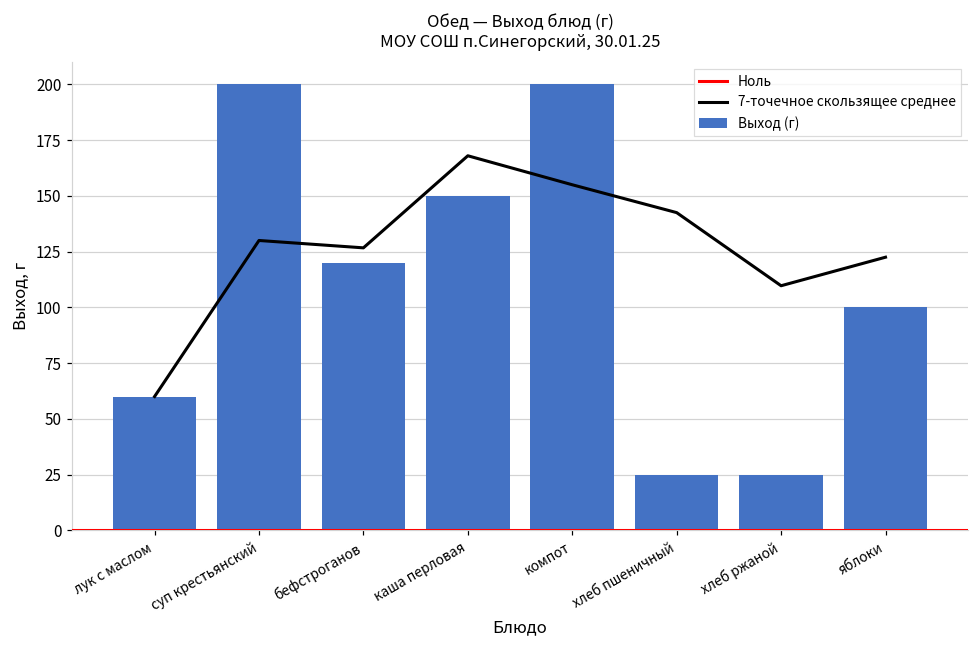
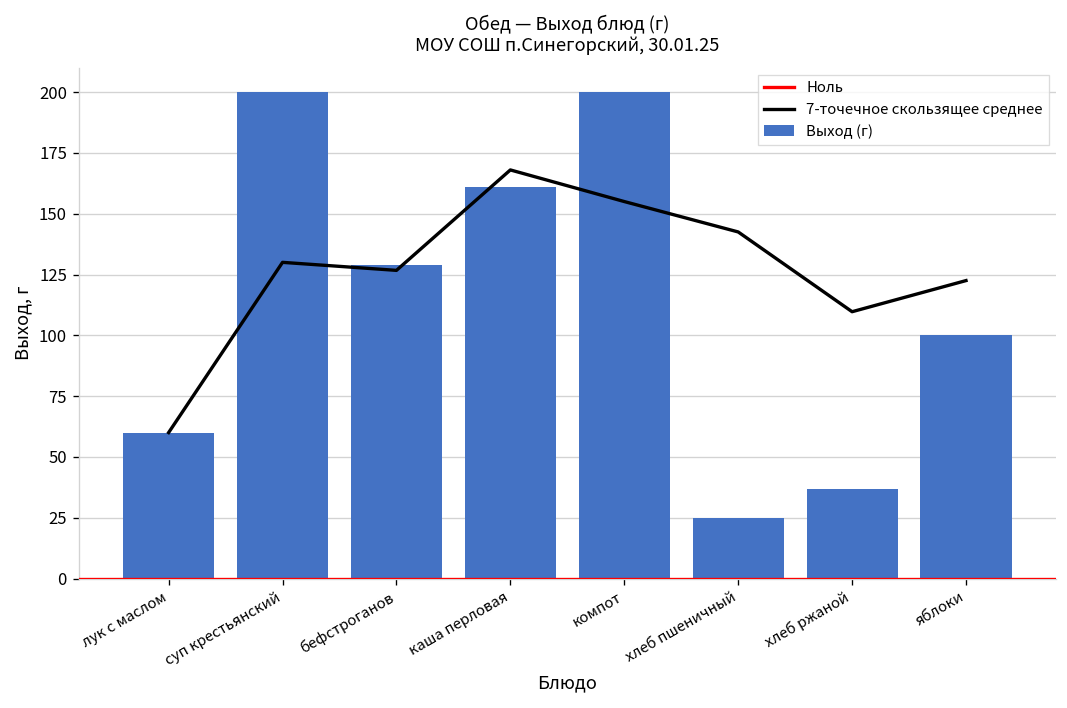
  {
    "Выход (г)": {
      "лук с маслом": 60,
      "суп крестьянский": 200,
-     "бефстроганов": 120,
-     "каша перловая": 150,
+     "бефстроганов": 129,
+     "каша перловая": 161,
      "компот": 200,
      "хлеб пшеничный": 25,
-     "хлеб ржаной": 25,
+     "хлеб ржаной": 37,
      "яблоки": 100
    },
    "7-точечное скользящее среднее": {
      "лук с маслом": 60,
      "суп крестьянский": 130,
      "бефстроганов": 127,
      "каша перловая": 168,
      "компот": 155,
      "хлеб пшеничный": 143,
      "хлеб ржаной": 110,
      "яблоки": 123
    }
  }
